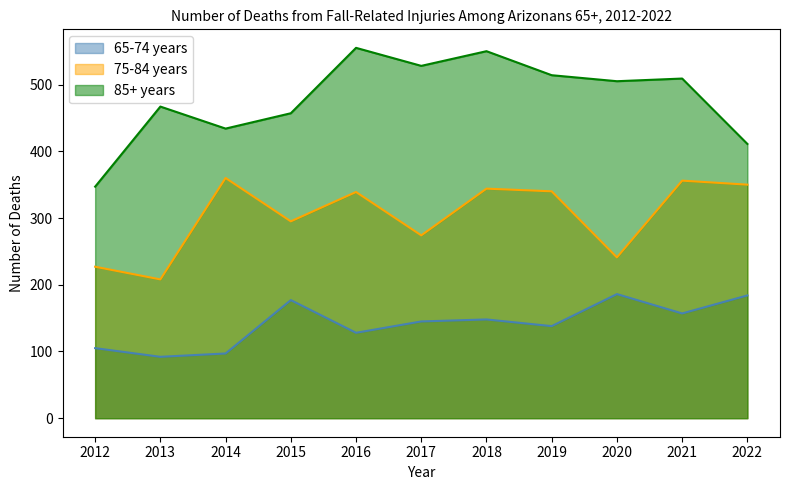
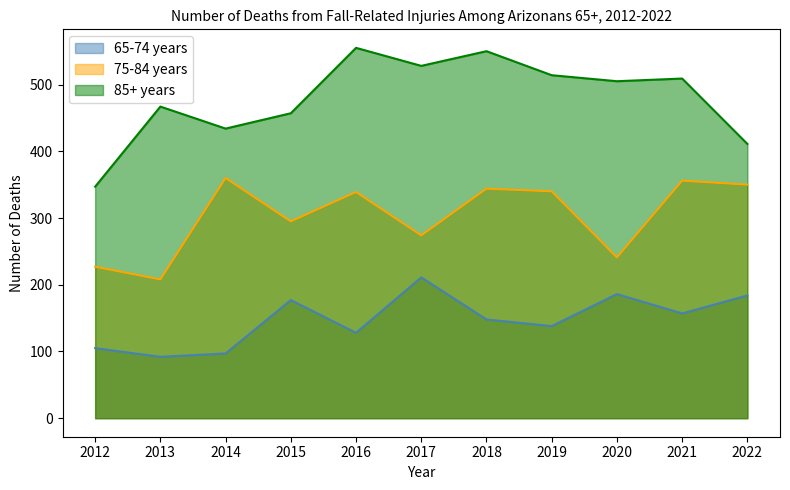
  {
    "65-74 years": {
      "2012": 110,
      "2013": 90,
      "2014": 100,
      "2015": 180,
      "2016": 130,
-     "2017": 150,
+     "2017": 210,
      "2018": 150,
      "2019": 140,
      "2020": 190,
      "2021": 160,
      "2022": 180
    },
    "75-84 years": {
      "2012": 230,
      "2013": 210,
      "2014": 360,
      "2015": 300,
      "2016": 340,
      "2017": 270,
      "2018": 340,
      "2019": 340,
      "2020": 240,
      "2021": 360,
      "2022": 350
    },
    "85+ years": {
      "2012": 350,
      "2013": 470,
      "2014": 430,
      "2015": 460,
      "2016": 560,
      "2017": 530,
      "2018": 550,
      "2019": 510,
      "2020": 510,
      "2021": 510,
      "2022": 410
    }
  }
